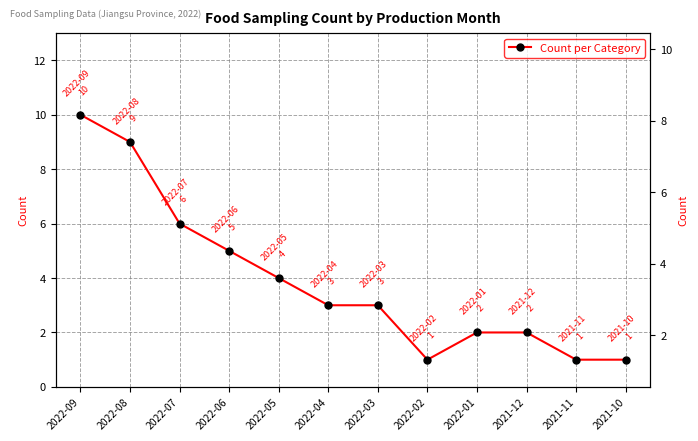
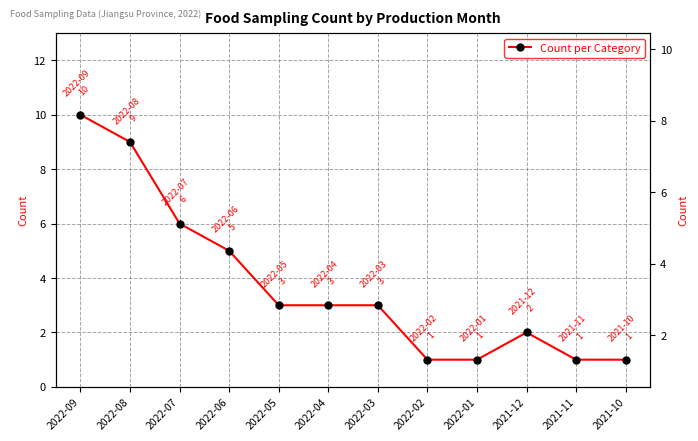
  {
    "2022-09": 10,
    "2022-08": 9,
    "2022-07": 6,
    "2022-06": 5,
-   "2022-05": 4,
+   "2022-05": 3,
    "2022-04": 3,
    "2022-03": 3,
    "2022-02": 1,
-   "2022-01": 2,
+   "2022-01": 1,
    "2021-12": 2,
    "2021-11": 1,
    "2021-10": 1
  }
